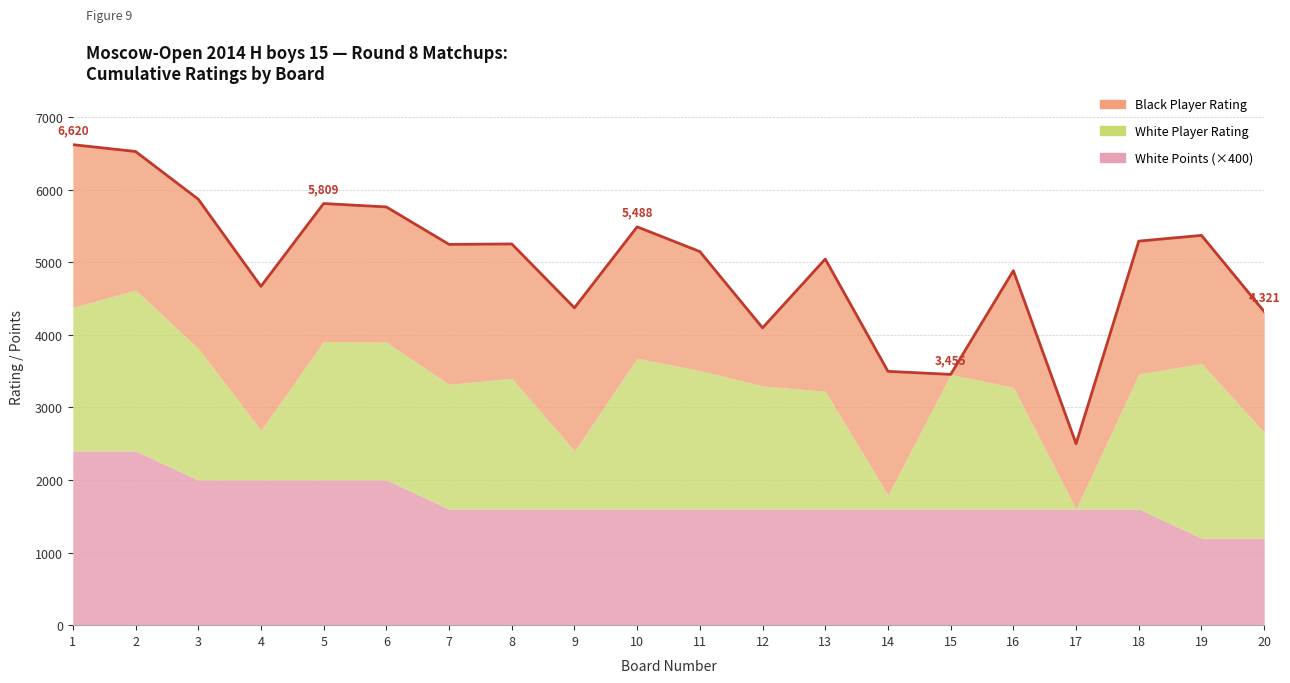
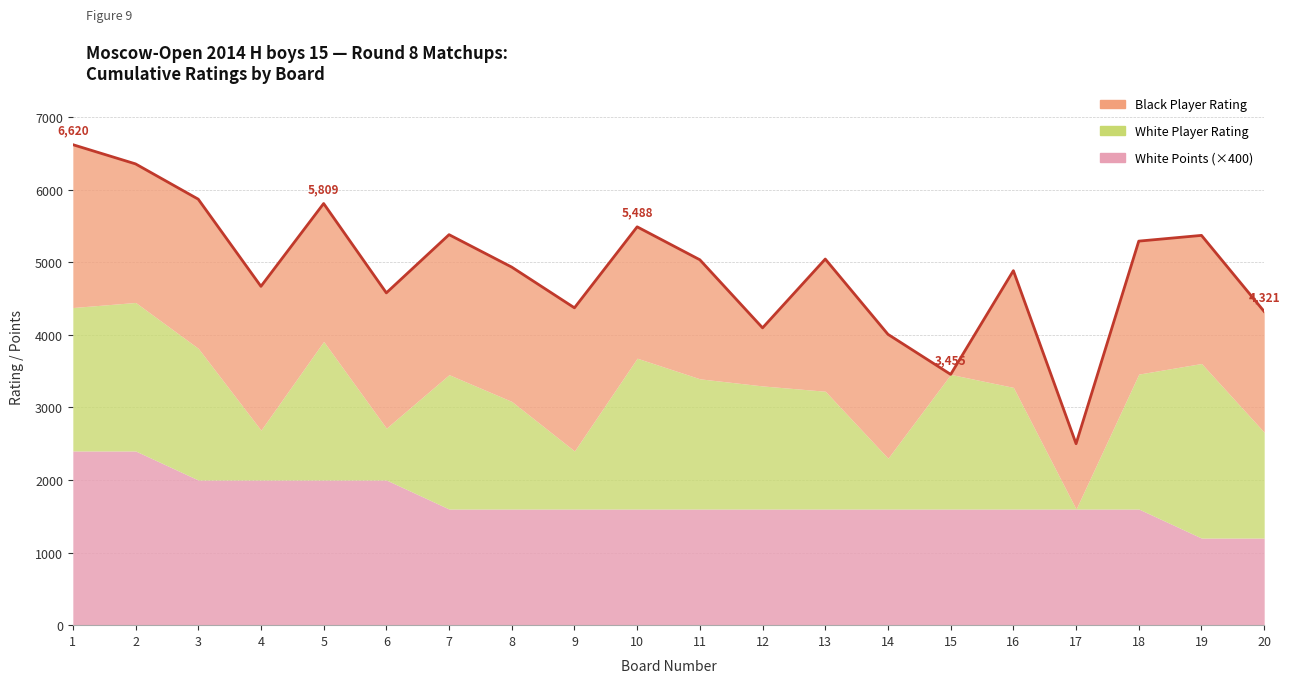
  {
    "White Player Rating": {
      "1": 2000,
-     "2": 2200,
+     "2": 2000,
      "3": 1800,
      "4": 700,
      "5": 1900,
-     "6": 1900,
-     "7": 1700,
-     "8": 1800,
+     "6": 700,
+     "7": 1900,
+     "8": 1500,
      "9": 800,
      "10": 2100,
-     "11": 1900,
+     "11": 1800,
      "12": 1700,
      "13": 1600,
-     "14": 200,
+     "14": 700,
      "16": 1700,
      "18": 1900,
      "19": 2400,
      "20": 1500
    }
  }
